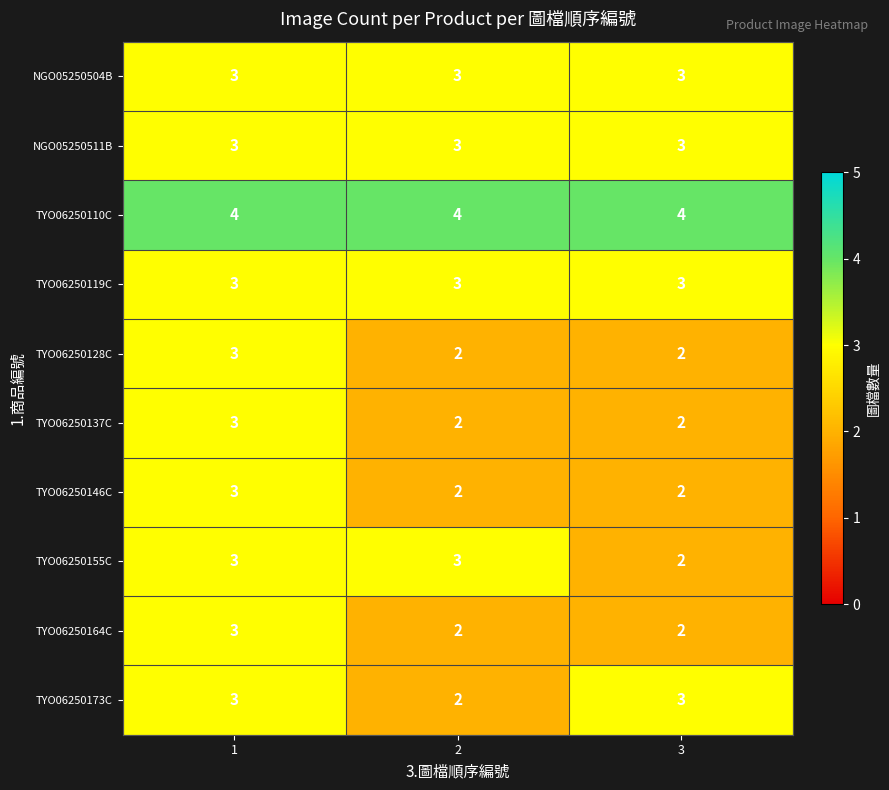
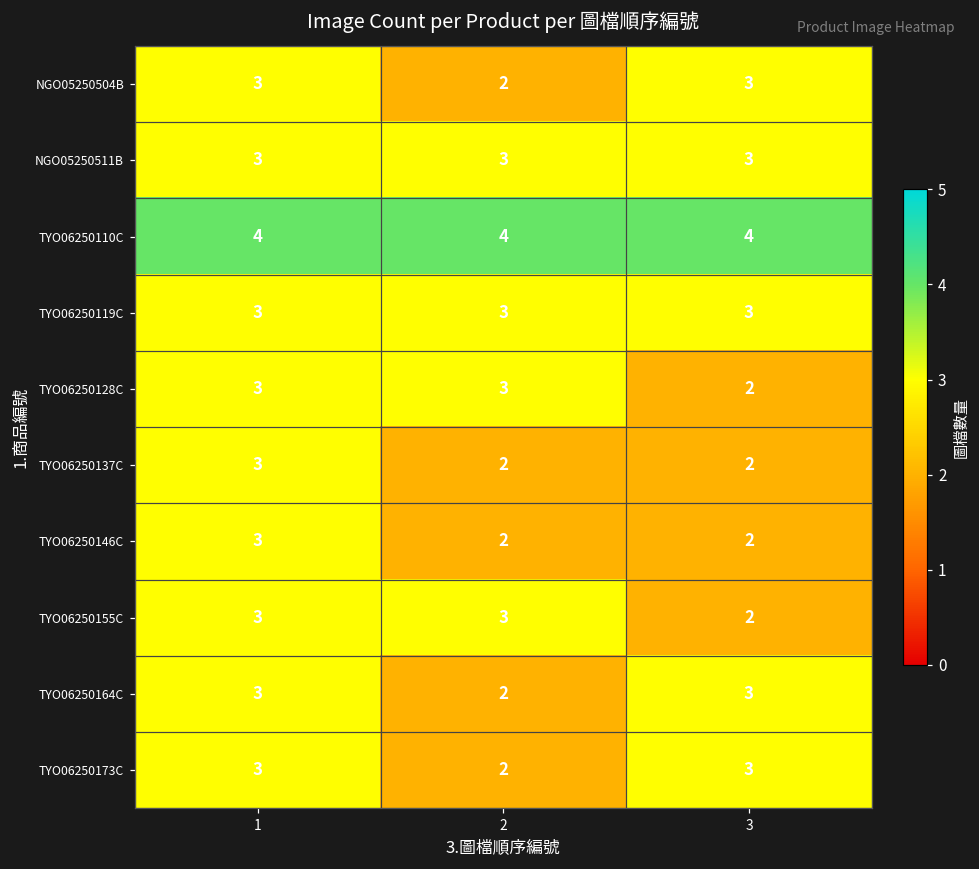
  {
    "NGO05250504B": {
      "1": 3,
-     "2": 3,
+     "2": 2,
      "3": 3
    },
    "NGO05250511B": {
      "1": 3,
      "2": 3,
      "3": 3
    },
    "TYO06250110C": {
      "1": 4,
      "2": 4,
      "3": 4
    },
    "TYO06250119C": {
      "1": 3,
      "2": 3,
      "3": 3
    },
    "TYO06250128C": {
      "1": 3,
-     "2": 2,
+     "2": 3,
      "3": 2
    },
    "TYO06250137C": {
      "1": 3,
      "2": 2,
      "3": 2
    },
    "TYO06250146C": {
      "1": 3,
      "2": 2,
      "3": 2
    },
    "TYO06250155C": {
      "1": 3,
      "2": 3,
      "3": 2
    },
    "TYO06250164C": {
      "1": 3,
      "2": 2,
-     "3": 2
+     "3": 3
    },
    "TYO06250173C": {
      "1": 3,
      "2": 2,
      "3": 3
    }
  }
